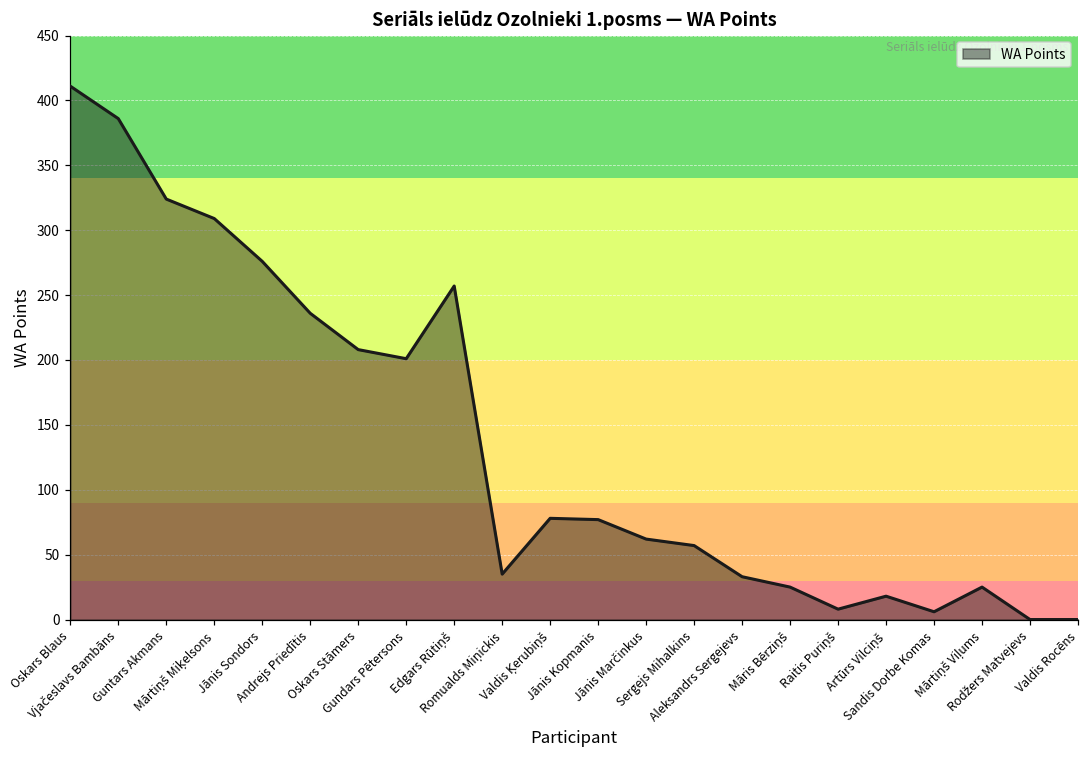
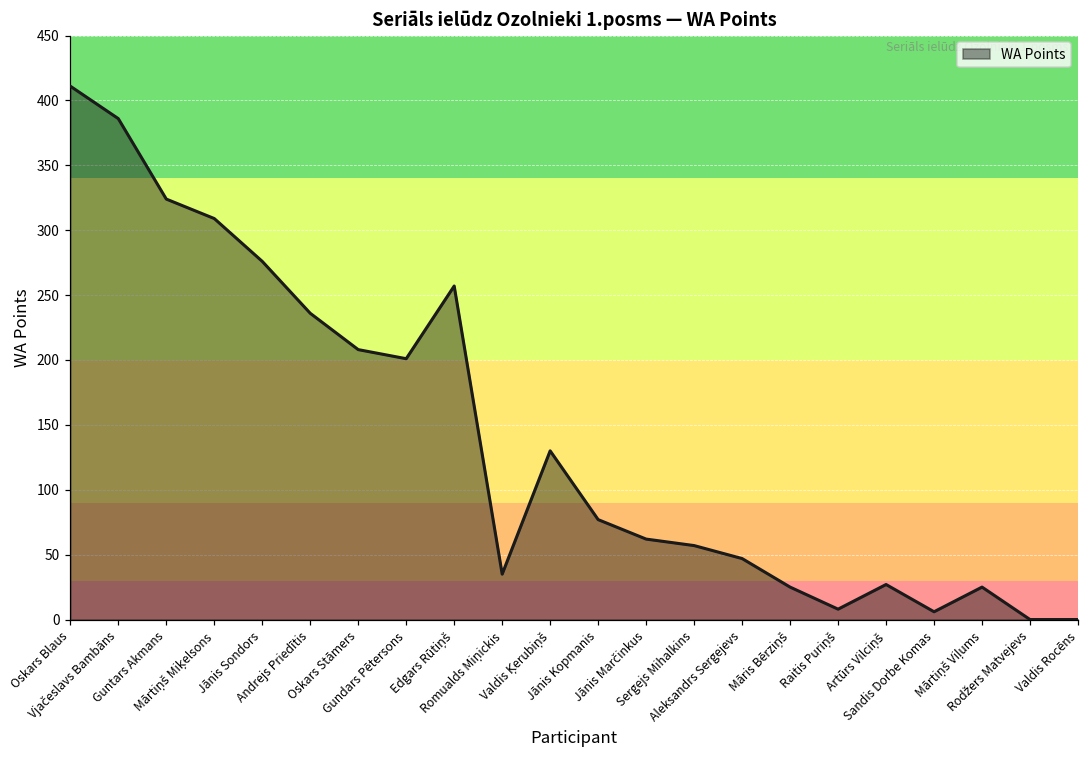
  {
    "Oskars Blaus": 411,
    "Vjačeslavs Bambāns": 386,
    "Guntars Akmans": 324,
    "Mārtiņš Miķelsons": 309,
    "Jānis Sondors": 276,
    "Andrejs Priedītis": 236,
    "Oskars Stāmers": 208,
    "Gundars Pētersons": 201,
    "Edgars Rūtiņš": 257,
    "Romualds Miņickis": 35,
-   "Valdis Ķerubiņš": 78,
+   "Valdis Ķerubiņš": 130,
    "Jānis Kopmanis": 77,
    "Jānis Marčinkus": 62,
    "Sergejs Mihalkins": 57,
-   "Aleksandrs Sergejevs": 33,
+   "Aleksandrs Sergejevs": 47,
    "Māris Bērziņš": 25,
    "Raitis Puriņš": 8,
-   "Artūrs Vilciņš": 18,
+   "Artūrs Vilciņš": 27,
    "Sandis Dorbe Komas": 6,
    "Mārtiņš Viļums": 25,
    "Rodžers Matvejevs": 0,
    "Valdis Rocēns": 0
  }
